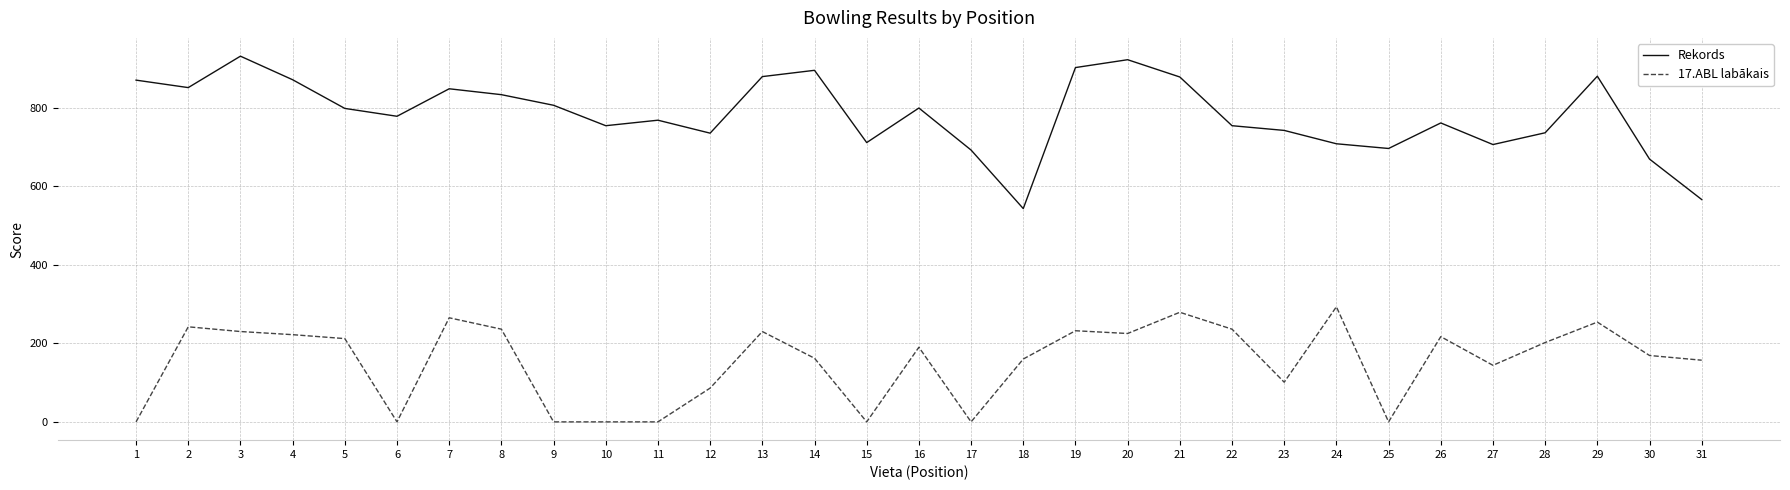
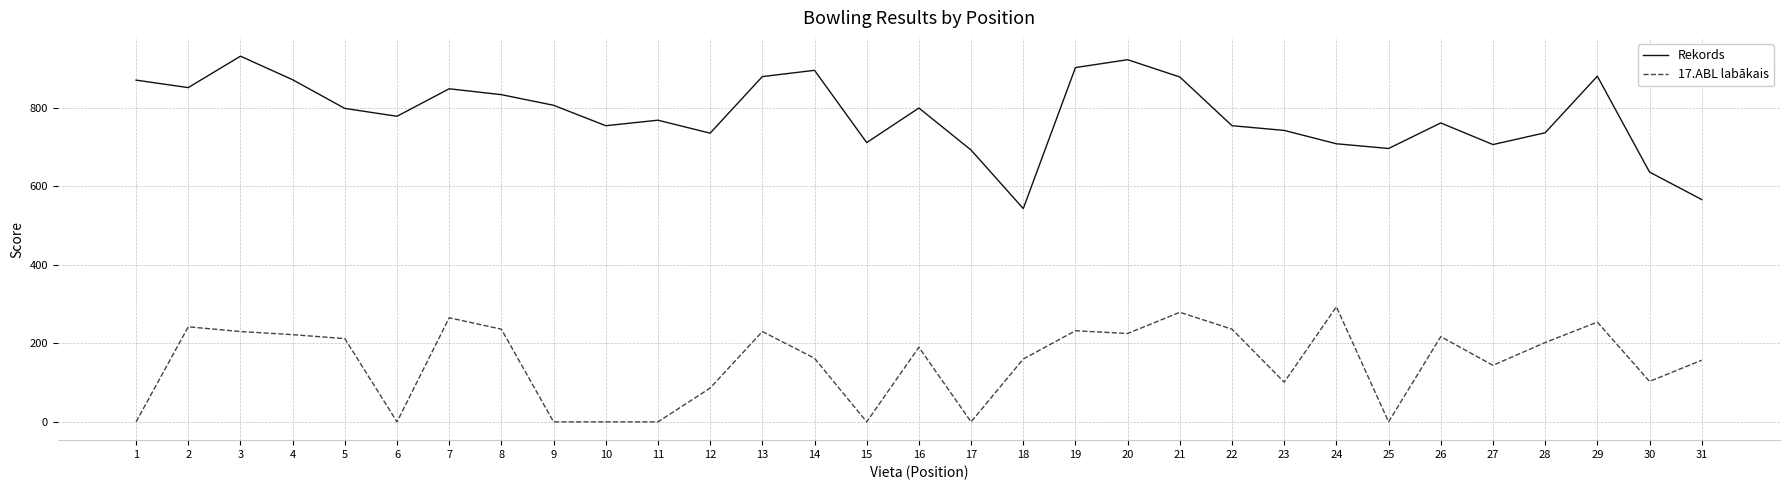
  {
    "Rekords": {
      "1": 870,
      "2": 850,
      "3": 930,
      "4": 870,
      "5": 800,
      "6": 780,
      "7": 850,
      "8": 830,
      "9": 810,
      "10": 750,
      "11": 770,
      "12": 740,
      "13": 880,
      "14": 900,
      "15": 710,
      "16": 800,
      "17": 690,
      "18": 540,
      "19": 900,
      "20": 920,
      "21": 880,
      "22": 750,
      "23": 740,
      "24": 710,
      "25": 700,
      "26": 760,
      "27": 710,
      "28": 740,
      "29": 880,
-     "30": 670,
+     "30": 640,
      "31": 570
    },
    "17.ABL labākais": {
      "1": 0,
      "2": 240,
      "3": 230,
      "4": 220,
      "5": 210,
      "6": 0,
      "7": 270,
      "8": 240,
      "9": 0,
      "10": 0,
      "11": 0,
      "12": 90,
      "13": 230,
      "14": 160,
      "15": 0,
      "16": 190,
      "17": 0,
      "18": 160,
      "19": 230,
      "20": 230,
      "21": 280,
      "22": 240,
      "23": 100,
      "24": 290,
      "25": 0,
      "26": 220,
      "27": 140,
      "28": 200,
      "29": 250,
-     "30": 170,
+     "30": 100,
      "31": 160
    }
  }
